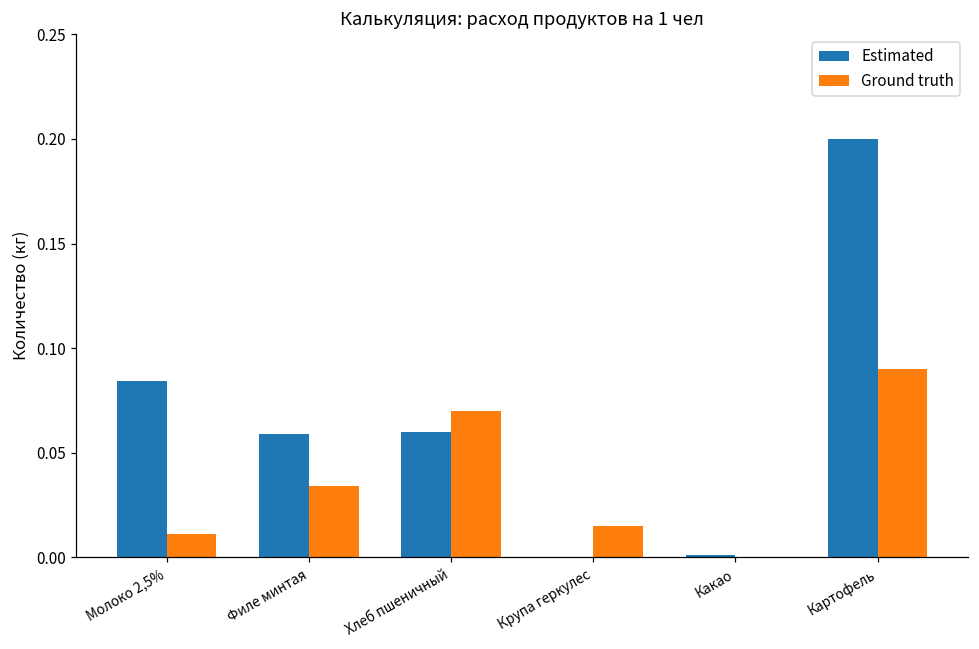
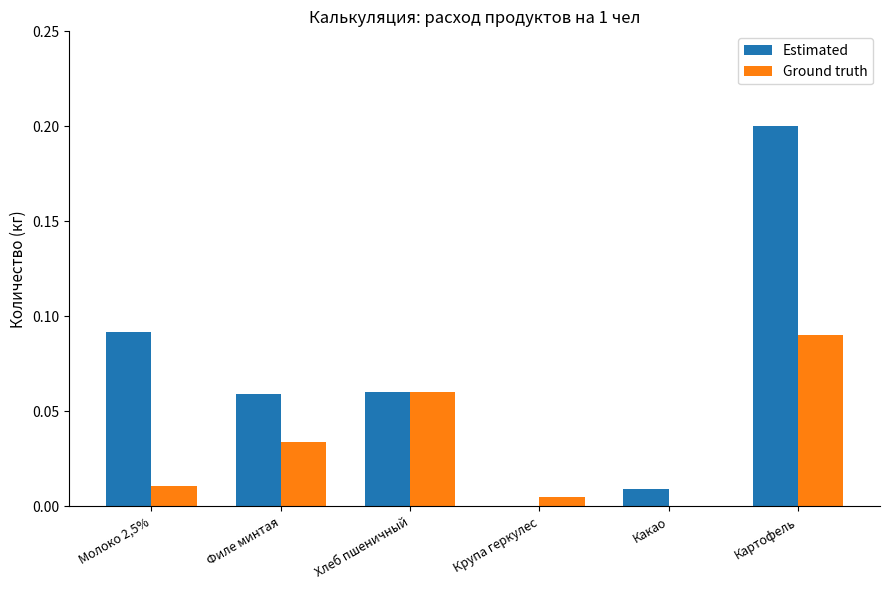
  {
    "Estimated": {
-     "Молоко 2,5%": 0.084,
+     "Молоко 2,5%": 0.092,
      "Филе минтая": 0.059,
      "Хлеб пшеничный": 0.060,
      "Крупа геркулес": 0.000,
-     "Какао": 0.001,
+     "Какао": 0.009,
      "Картофель": 0.200
    },
    "Ground truth": {
      "Молоко 2,5%": 0.011,
      "Филе минтая": 0.034,
-     "Хлеб пшеничный": 0.07,
-     "Крупа геркулес": 0.015,
+     "Хлеб пшеничный": 0.06,
+     "Крупа геркулес": 0.005,
      "Какао": 0.000,
      "Картофель": 0.090
    }
  }
